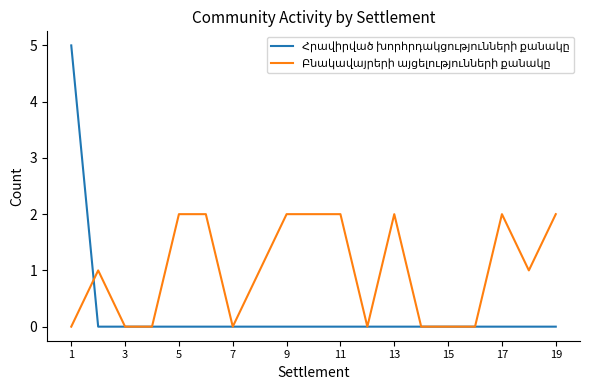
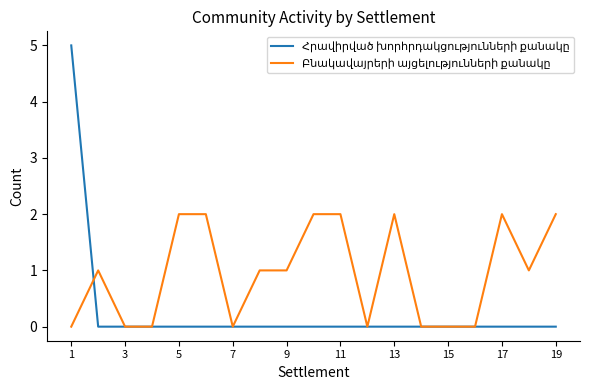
  {
    "Հրավիրված խորհրդակցությունների քանակը": {
      "1": 5,
      "5": 0,
      "9": 0,
      "11": 0,
      "13": 0,
      "17": 0,
      "19": 0
    },
    "Բնակավայրերի այցելությունների քանակը": {
      "1": 0,
      "5": 2,
-     "9": 2,
+     "9": 1,
      "11": 2,
      "13": 2,
      "17": 2,
      "19": 2
    }
  }
